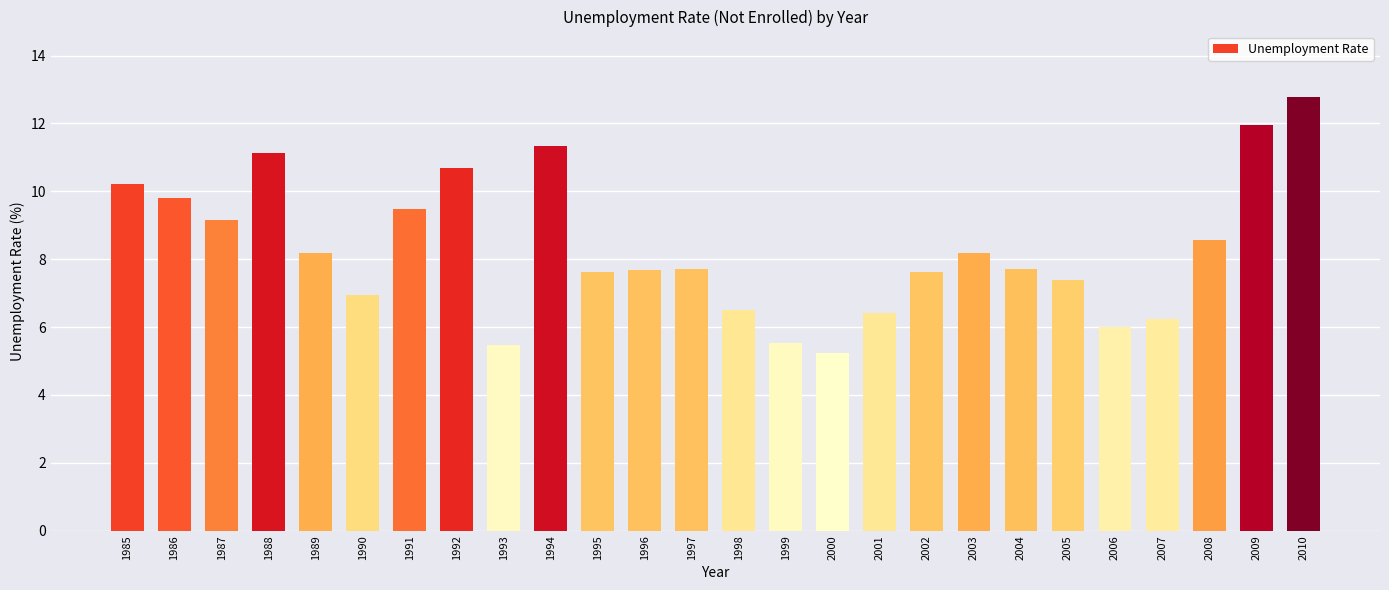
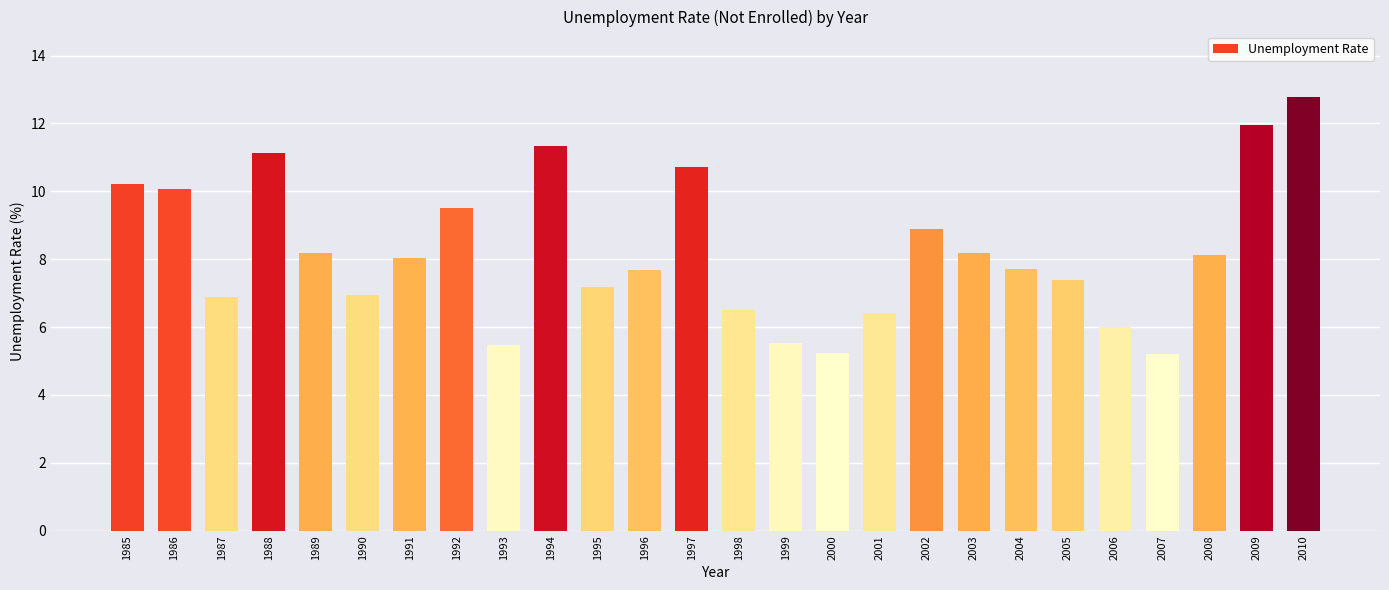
  {
    "1985": 10.2,
-   "1986": 9.8,
-   "1987": 9.2,
+   "1986": 10.1,
+   "1987": 6.9,
    "1988": 11.1,
    "1989": 8.2,
    "1990": 6.9,
-   "1991": 9.5,
-   "1992": 10.7,
+   "1991": 8.0,
+   "1992": 9.5,
    "1993": 5.5,
    "1994": 11.3,
-   "1995": 7.6,
+   "1995": 7.2,
    "1996": 7.7,
-   "1997": 7.7,
+   "1997": 10.7,
    "1998": 6.5,
    "1999": 5.5,
    "2000": 5.2,
    "2001": 6.4,
-   "2002": 7.6,
+   "2002": 8.9,
    "2003": 8.2,
    "2004": 7.7,
    "2005": 7.4,
    "2006": 6.0,
-   "2007": 6.2,
-   "2008": 8.6,
+   "2007": 5.2,
+   "2008": 8.1,
    "2009": 12.0,
    "2010": 12.8
  }
